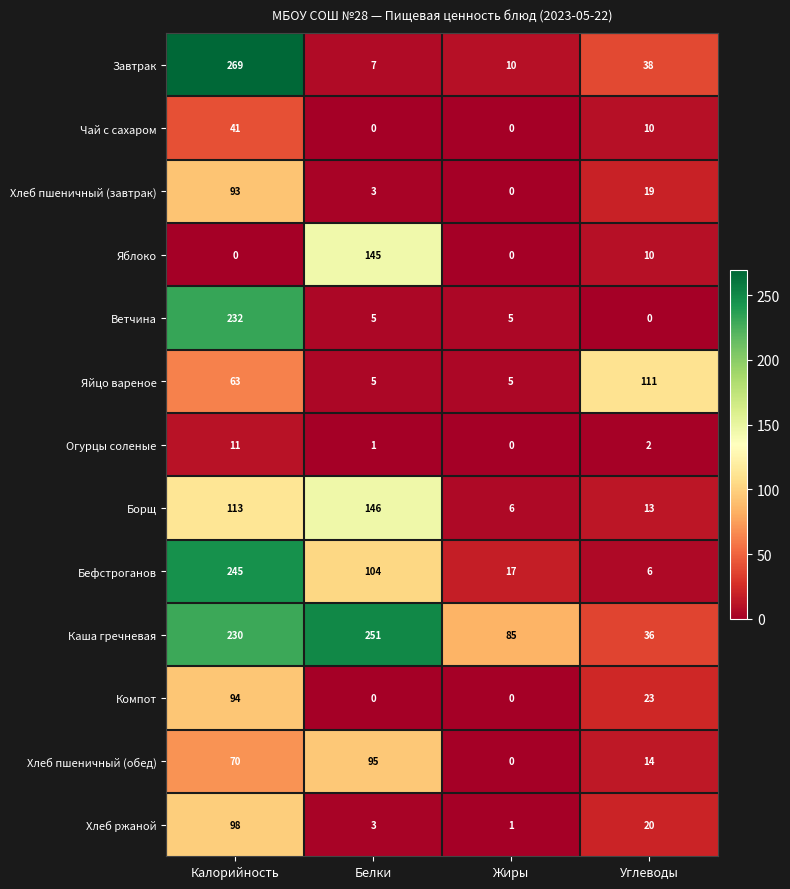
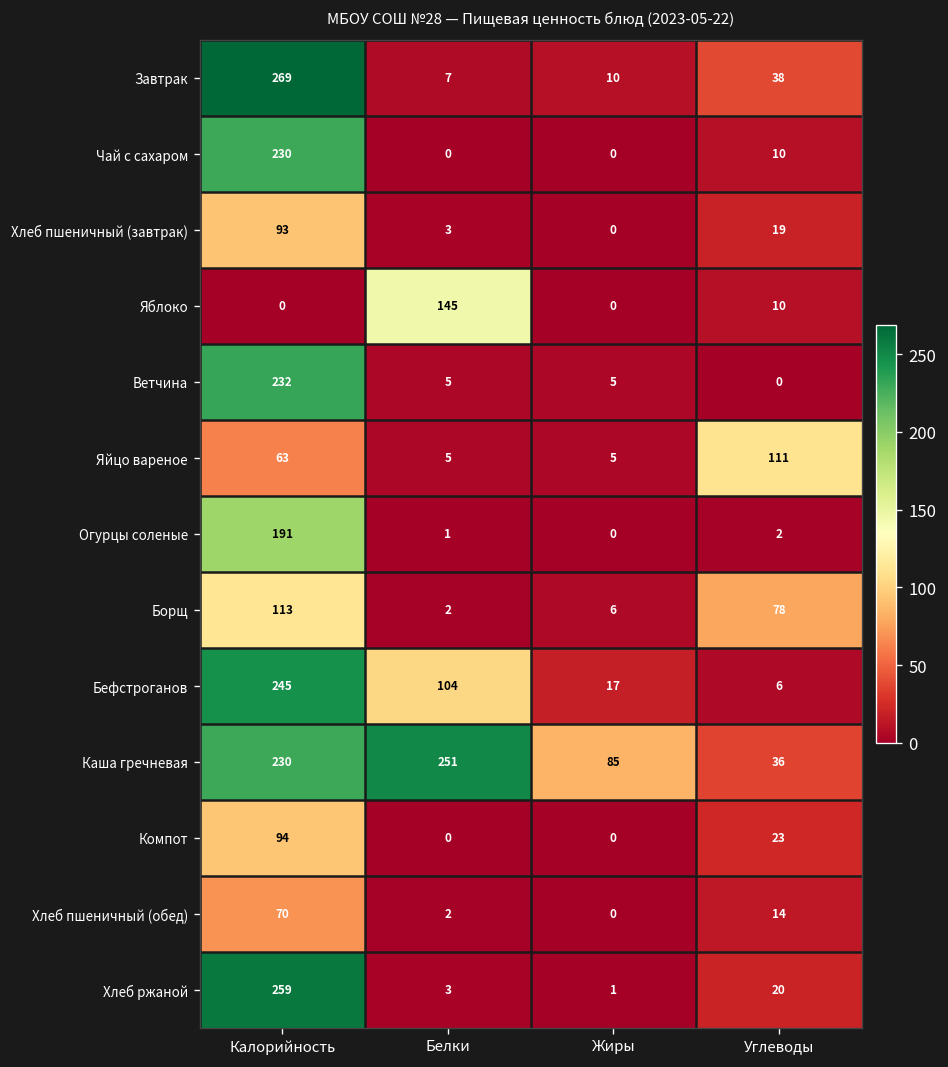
  {
    "Завтрак": {
      "Калорийность": 269,
      "Белки": 7,
      "Жиры": 10,
      "Углеводы": 38
    },
    "Чай с сахаром": {
-     "Калорийность": 41,
+     "Калорийность": 230,
      "Белки": 0,
      "Жиры": 0,
      "Углеводы": 10
    },
    "Хлеб пшеничный (завтрак)": {
      "Калорийность": 93,
      "Белки": 3,
      "Жиры": 0,
      "Углеводы": 19
    },
    "Яблоко": {
      "Калорийность": 0,
      "Белки": 145,
      "Жиры": 0,
      "Углеводы": 10
    },
    "Ветчина": {
      "Калорийность": 232,
      "Белки": 5,
      "Жиры": 5,
      "Углеводы": 0
    },
    "Яйцо вареное": {
      "Калорийность": 63,
      "Белки": 5,
      "Жиры": 5,
      "Углеводы": 111
    },
    "Огурцы соленые": {
-     "Калорийность": 11,
+     "Калорийность": 191,
      "Белки": 1,
      "Жиры": 0,
      "Углеводы": 2
    },
    "Борщ": {
      "Калорийность": 113,
-     "Белки": 146,
+     "Белки": 2,
      "Жиры": 6,
-     "Углеводы": 13
+     "Углеводы": 78
    },
    "Бефстроганов": {
      "Калорийность": 245,
      "Белки": 104,
      "Жиры": 17,
      "Углеводы": 6
    },
    "Каша гречневая": {
      "Калорийность": 230,
      "Белки": 251,
      "Жиры": 85,
      "Углеводы": 36
    },
    "Компот": {
      "Калорийность": 94,
      "Белки": 0,
      "Жиры": 0,
      "Углеводы": 23
    },
    "Хлеб пшеничный (обед)": {
      "Калорийность": 70,
-     "Белки": 95,
+     "Белки": 2,
      "Жиры": 0,
      "Углеводы": 14
    },
    "Хлеб ржаной": {
-     "Калорийность": 98,
+     "Калорийность": 259,
      "Белки": 3,
      "Жиры": 1,
      "Углеводы": 20
    }
  }
